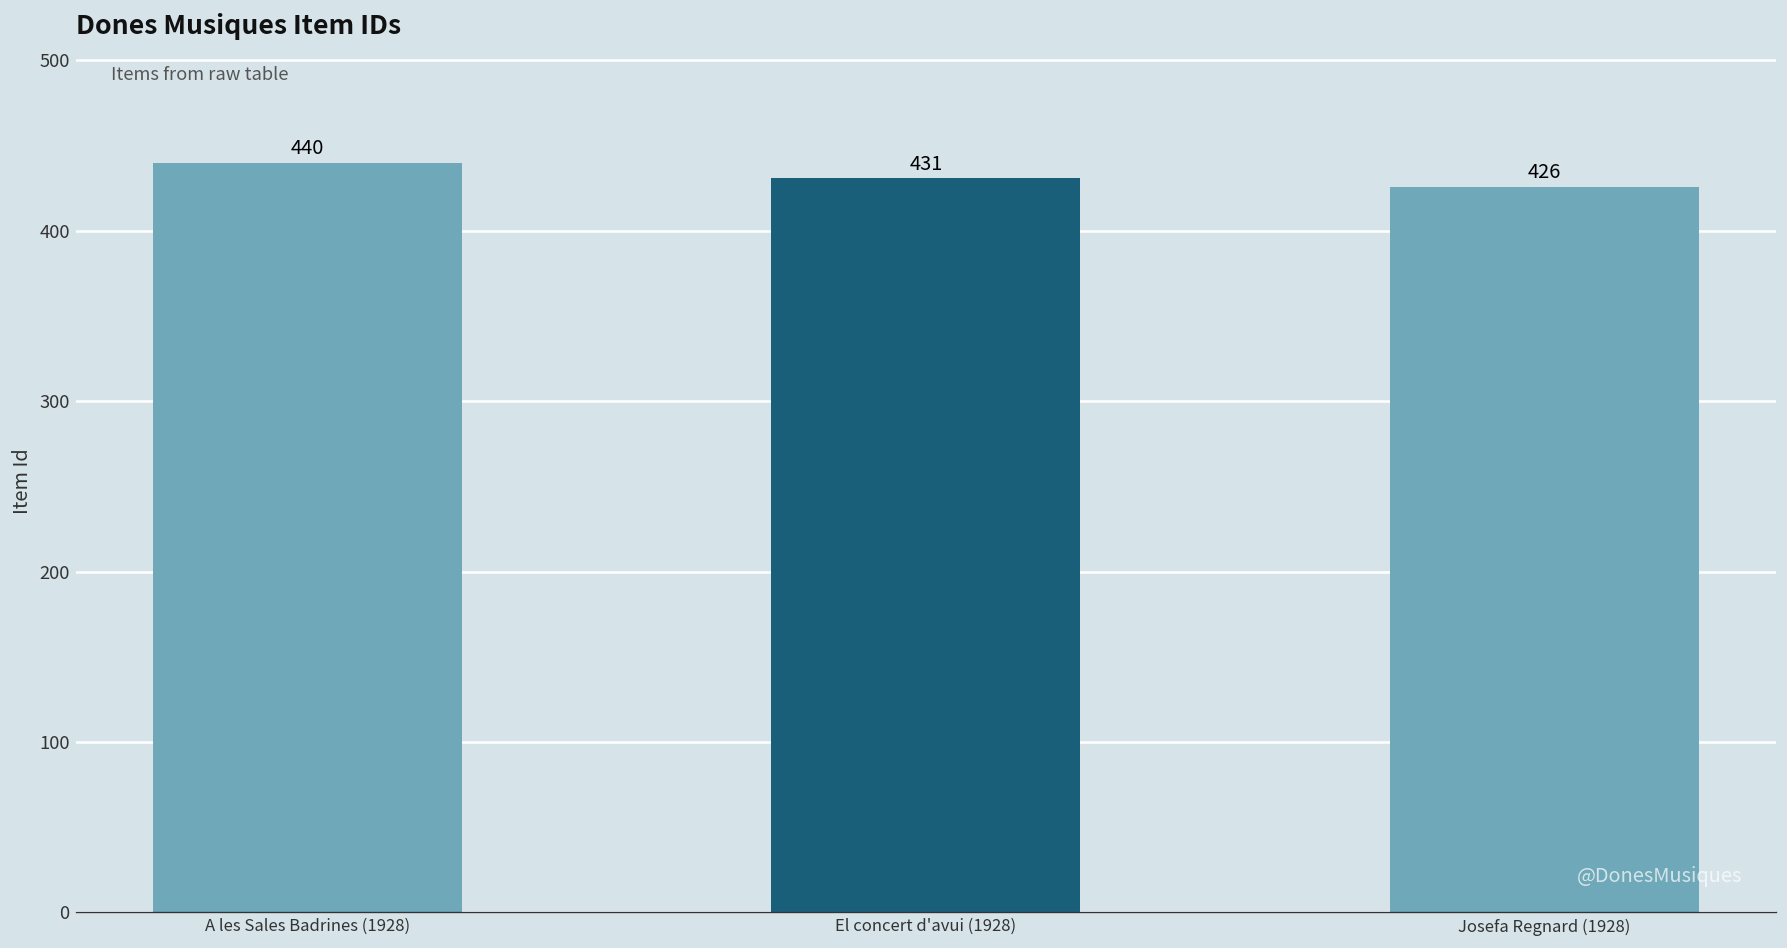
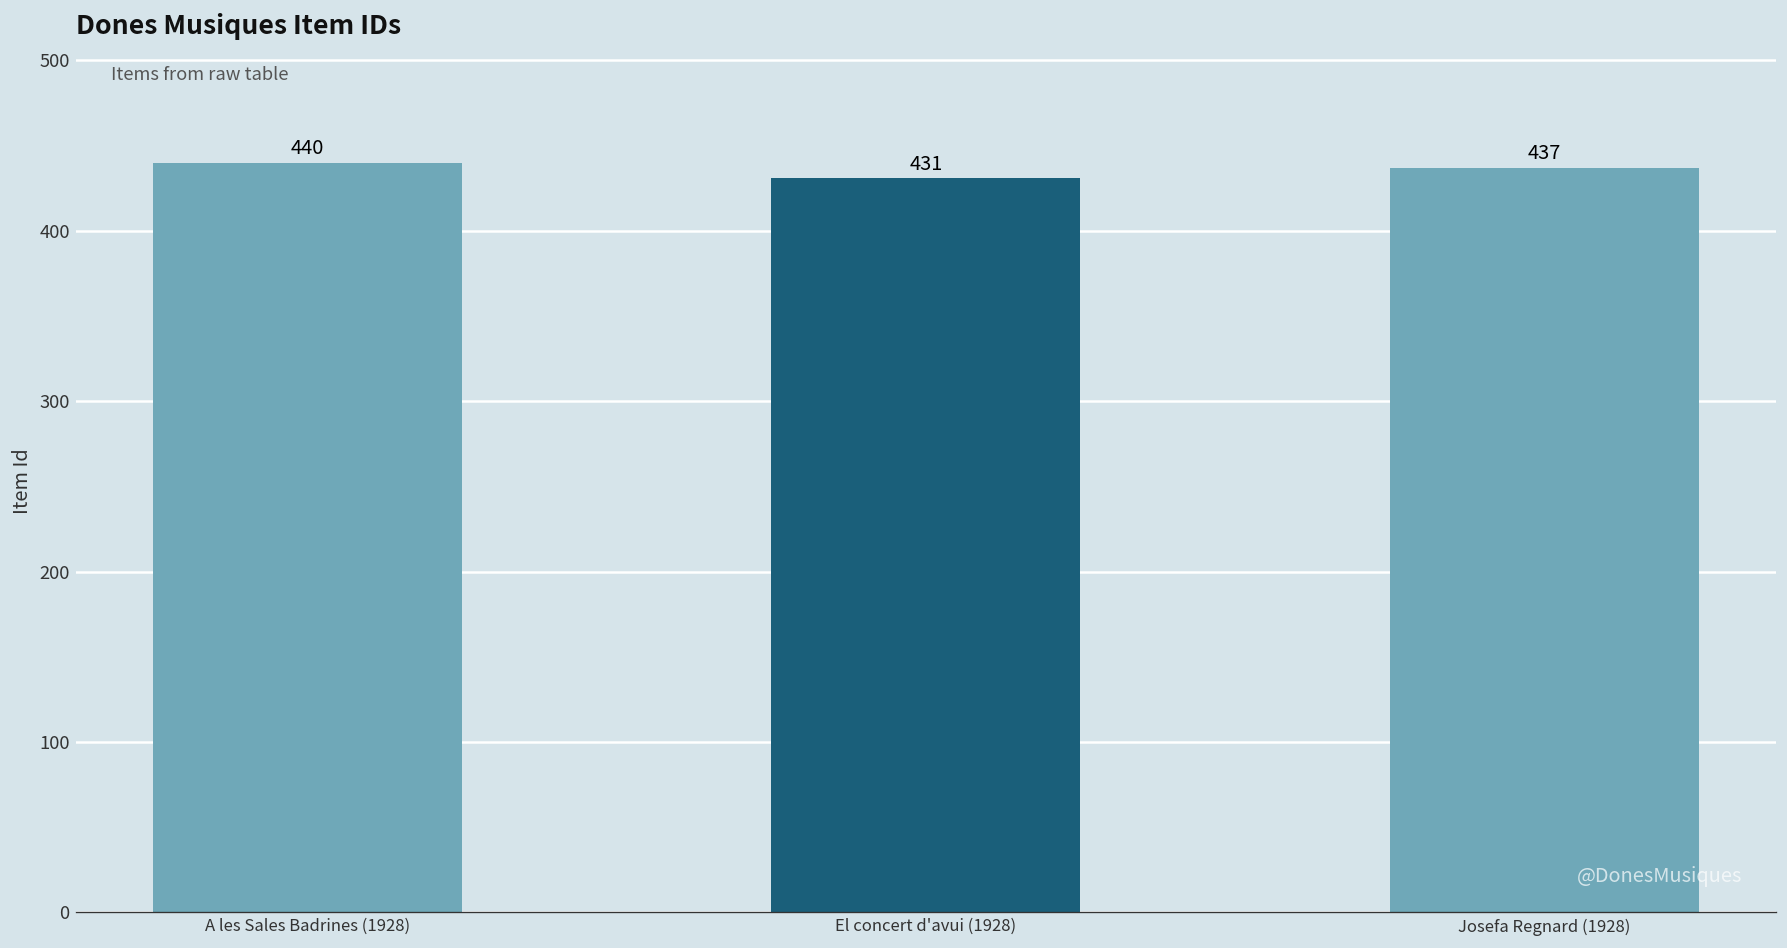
  {
    "A les Sales Badrines (1928)": 440,
    "El concert d'avui (1928)": 431,
-   "Josefa Regnard (1928)": 426
+   "Josefa Regnard (1928)": 437
  }
